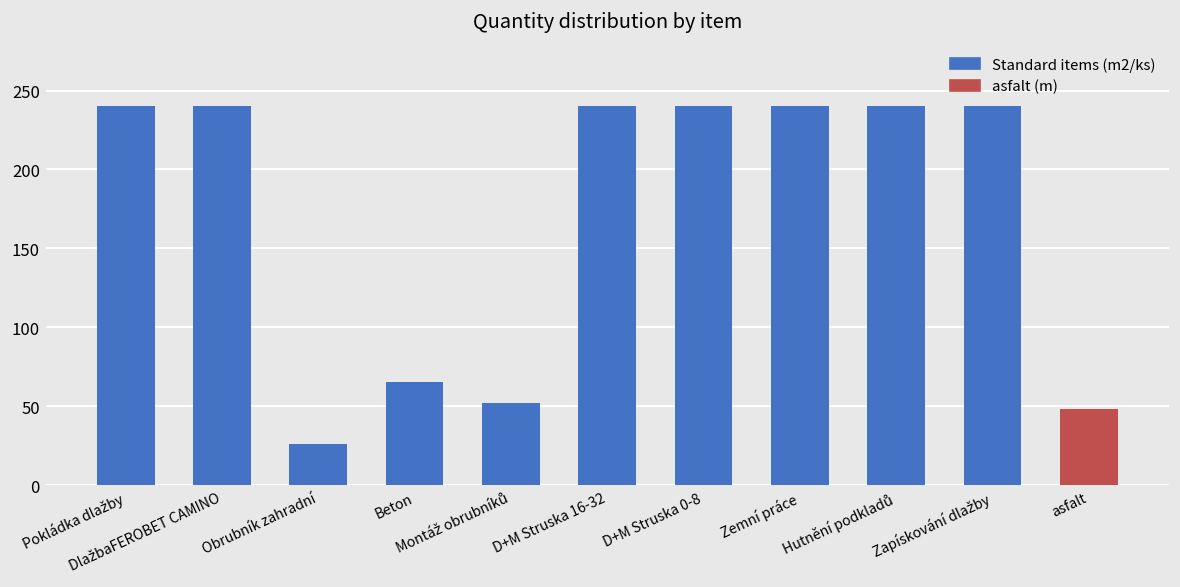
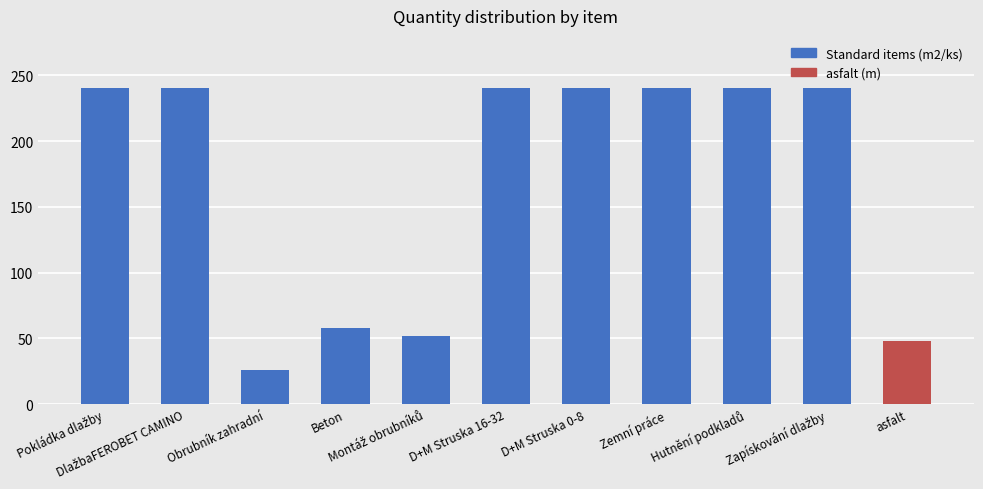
  {
    "Pokládka dlažby": 240,
    "DlažbaFEROBET CAMINO": 240,
    "Obrubník zahradní": 26,
-   "Beton": 65,
+   "Beton": 58,
    "Montáž obrubníků": 52,
    "D+M Struska 16-32": 240,
    "D+M Struska 0-8": 240,
    "Zemní práce": 240,
    "Hutnění podkladů": 240,
    "Zapískování dlažby": 240,
    "asfalt": 48
  }
